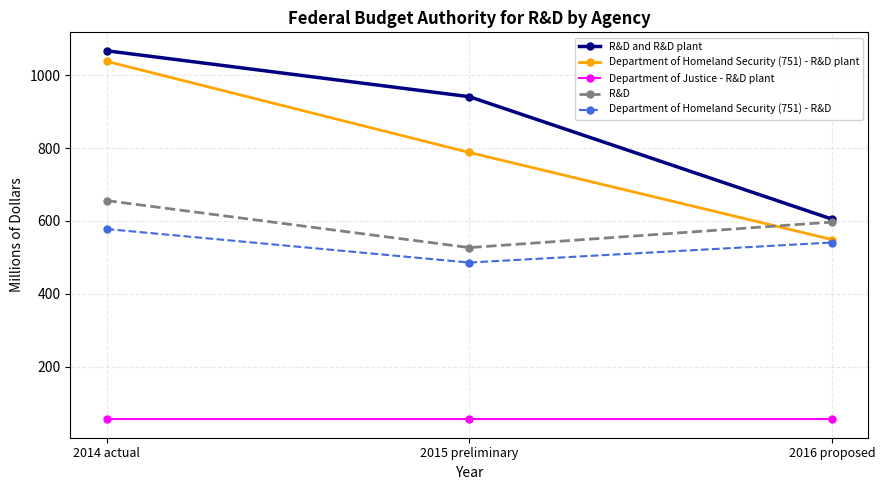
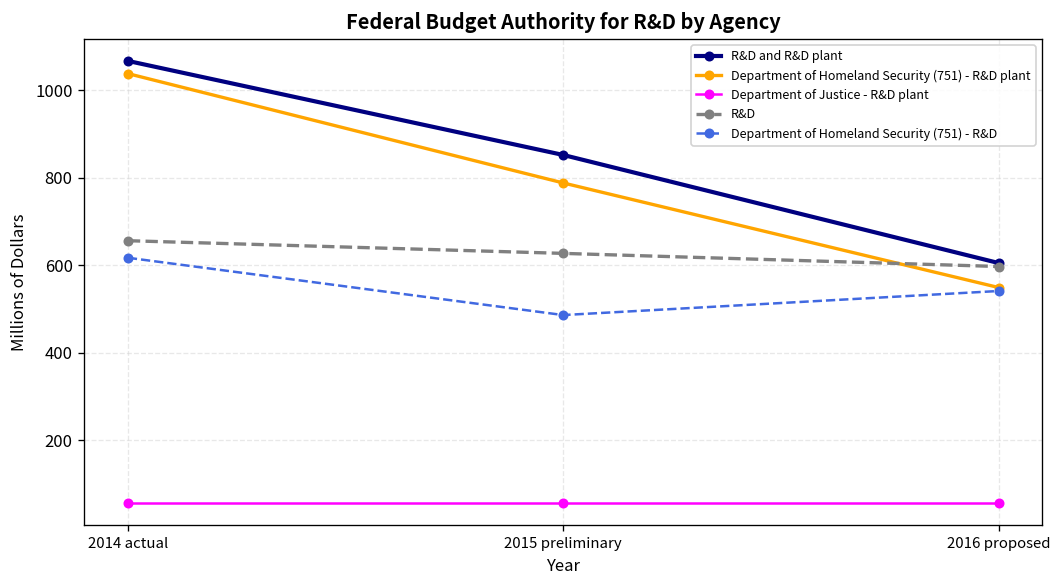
  {
    "R&D and R&D plant": {
      "2014 actual": 1070,
-     "2015 preliminary": 940,
+     "2015 preliminary": 850,
      "2016 proposed": 610
    },
    "Department of Homeland Security (751) - R&D plant": {
      "2014 actual": 1040,
      "2015 preliminary": 790,
      "2016 proposed": 550
    },
    "Department of Justice - R&D plant": {
      "2014 actual": 60,
      "2015 preliminary": 60,
      "2016 proposed": 60
    },
    "R&D": {
      "2014 actual": 660,
-     "2015 preliminary": 530,
+     "2015 preliminary": 630,
      "2016 proposed": 600
    },
    "Department of Homeland Security (751) - R&D": {
-     "2014 actual": 580,
+     "2014 actual": 620,
      "2015 preliminary": 490,
      "2016 proposed": 540
    }
  }
